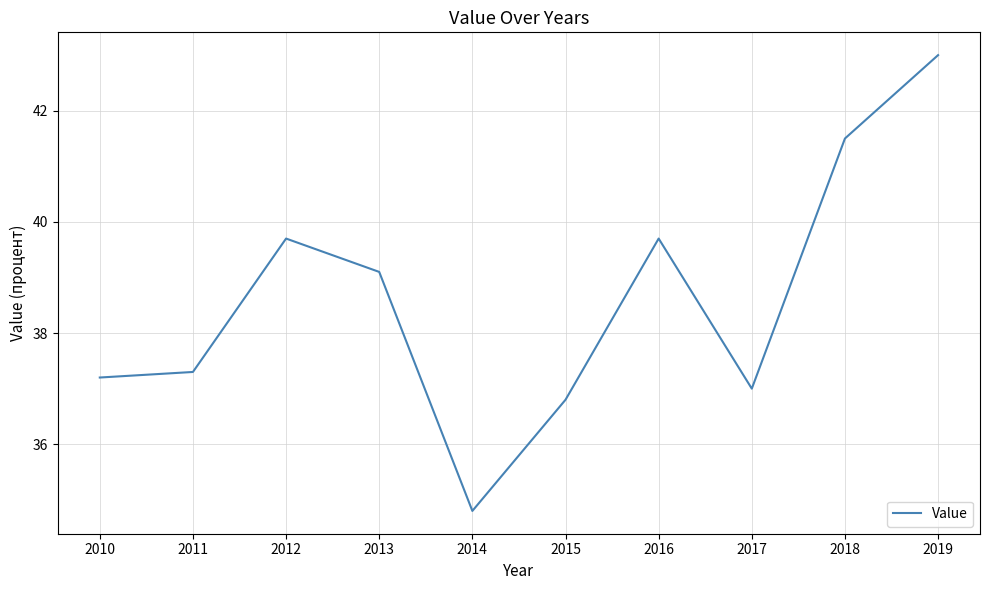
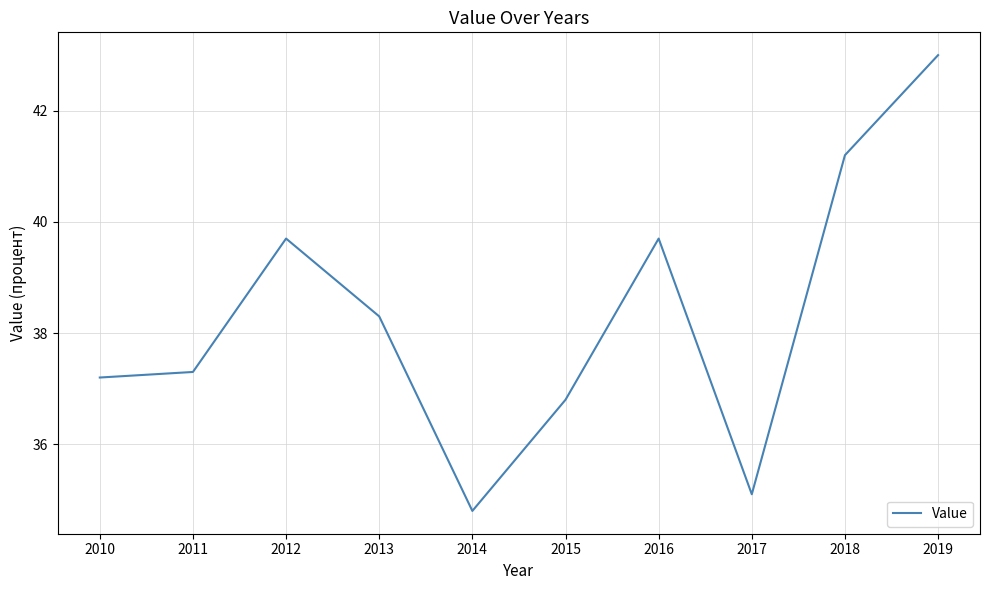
  {
    "2010": 37.2,
    "2011": 37.3,
    "2012": 39.7,
-   "2013": 39.1,
+   "2013": 38.3,
    "2014": 34.8,
    "2015": 36.8,
    "2016": 39.7,
-   "2017": 37.0,
-   "2018": 41.5,
+   "2017": 35.1,
+   "2018": 41.2,
    "2019": 43.0
  }
